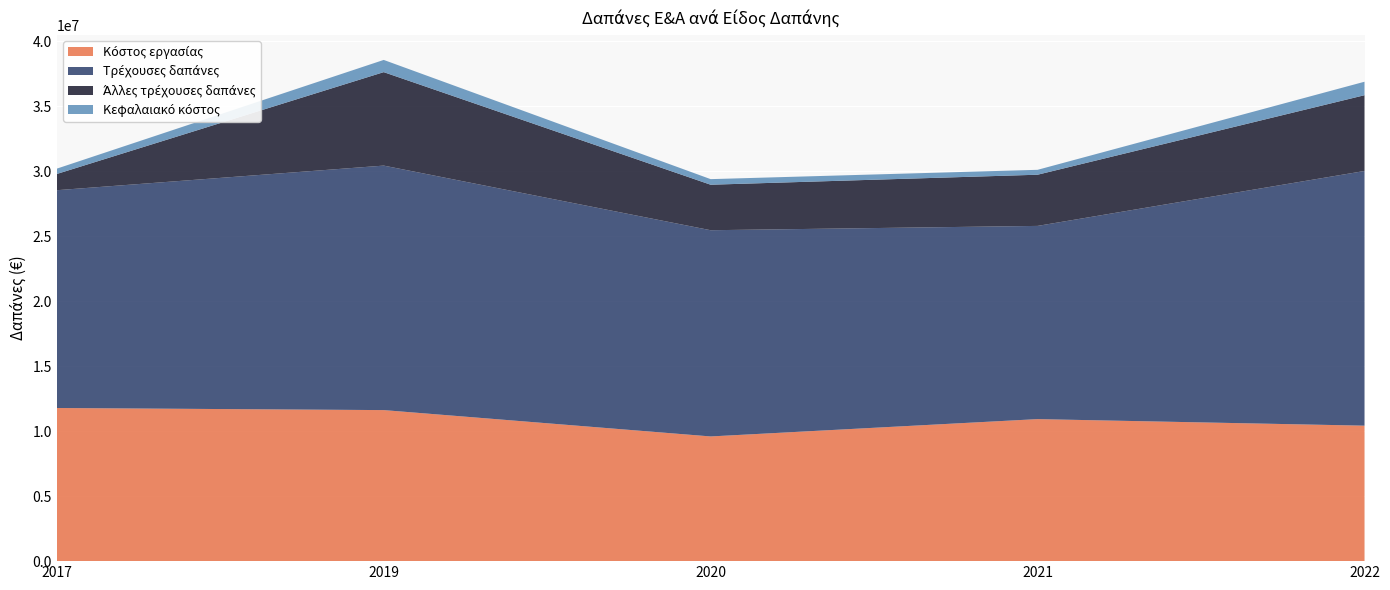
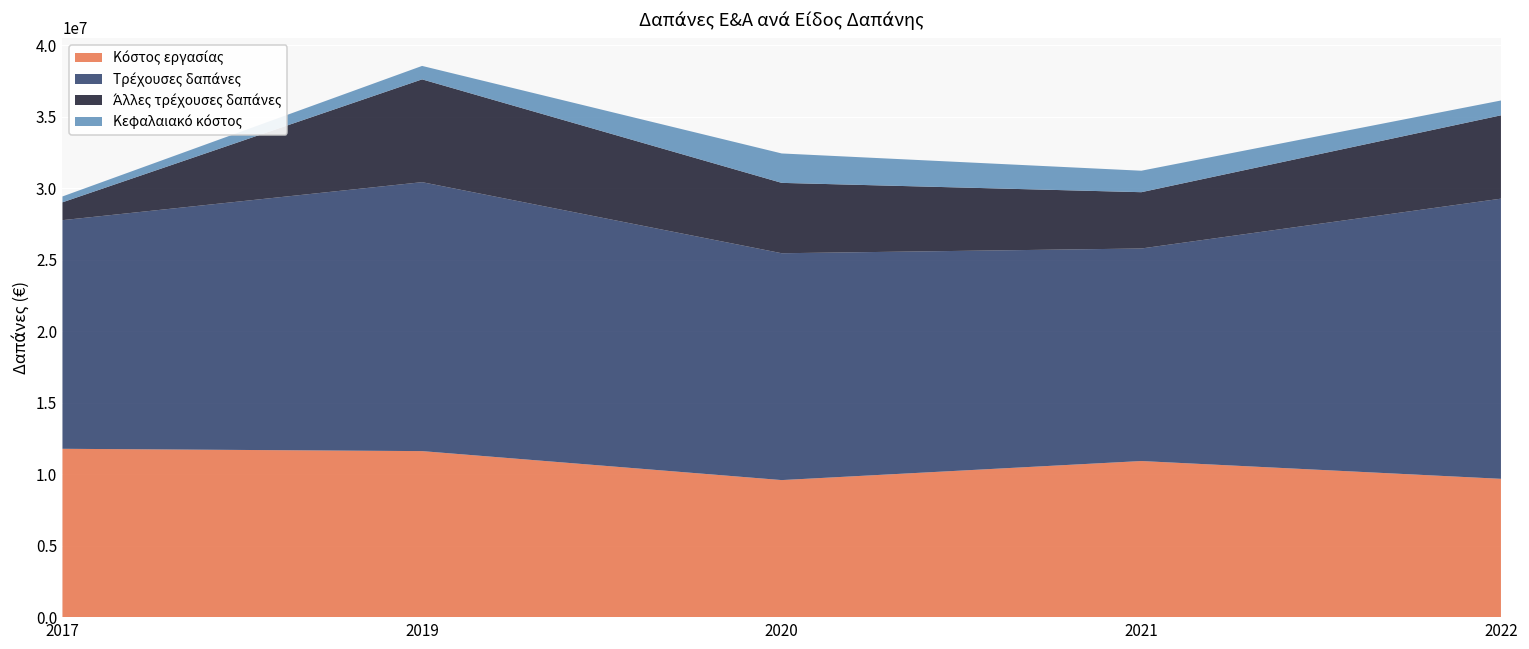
  {
    "Κόστος εργασίας": {
      "2017": 11800000,
      "2019": 11600000,
      "2020": 9600000,
      "2021": 10900000,
-     "2022": 10400000
+     "2022": 9700000
    },
    "Τρέχουσες δαπάνες": {
-     "2017": 16800000,
+     "2017": 16000000,
      "2019": 18800000,
      "2020": 15900000,
      "2021": 14900000,
      "2022": 19600000
    },
    "Άλλες τρέχουσες δαπάνες": {
      "2017": 1200000,
      "2019": 7200000,
-     "2020": 3500000,
+     "2020": 4900000,
      "2021": 3900000,
      "2022": 5800000
    },
    "Κεφαλαιακό κόστος": {
      "2017": 400000,
      "2019": 900000,
-     "2020": 400000,
-     "2021": 400000,
+     "2020": 2100000,
+     "2021": 1500000,
      "2022": 1000000
    }
  }
